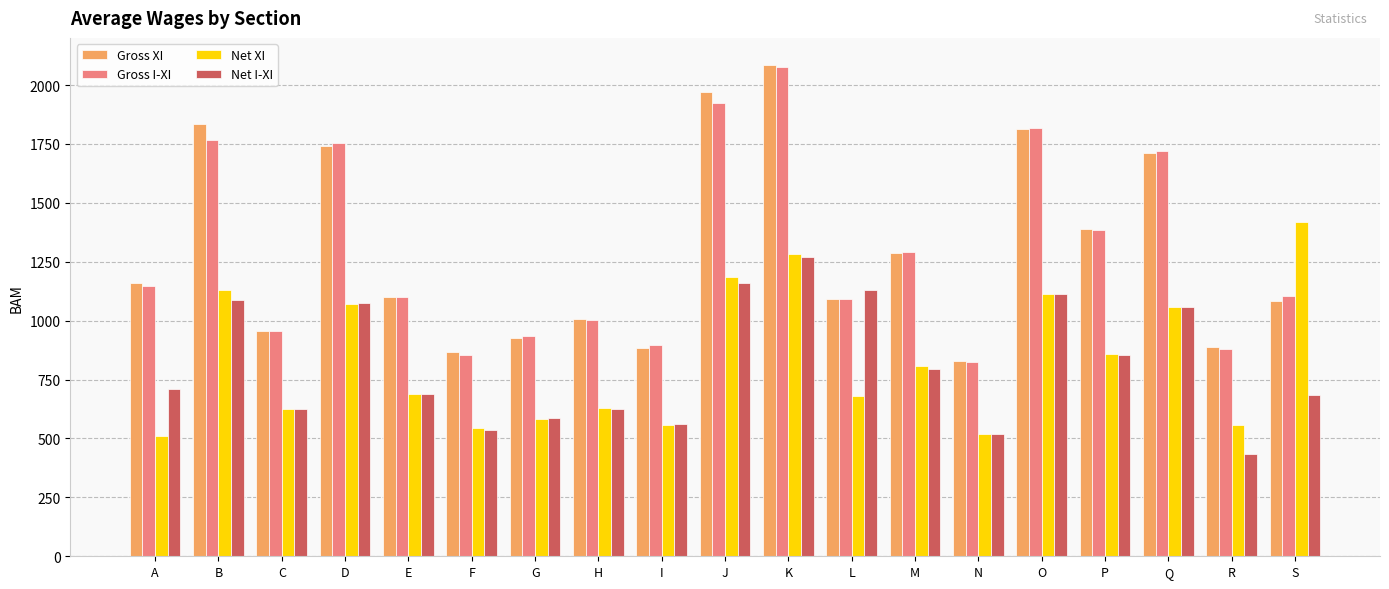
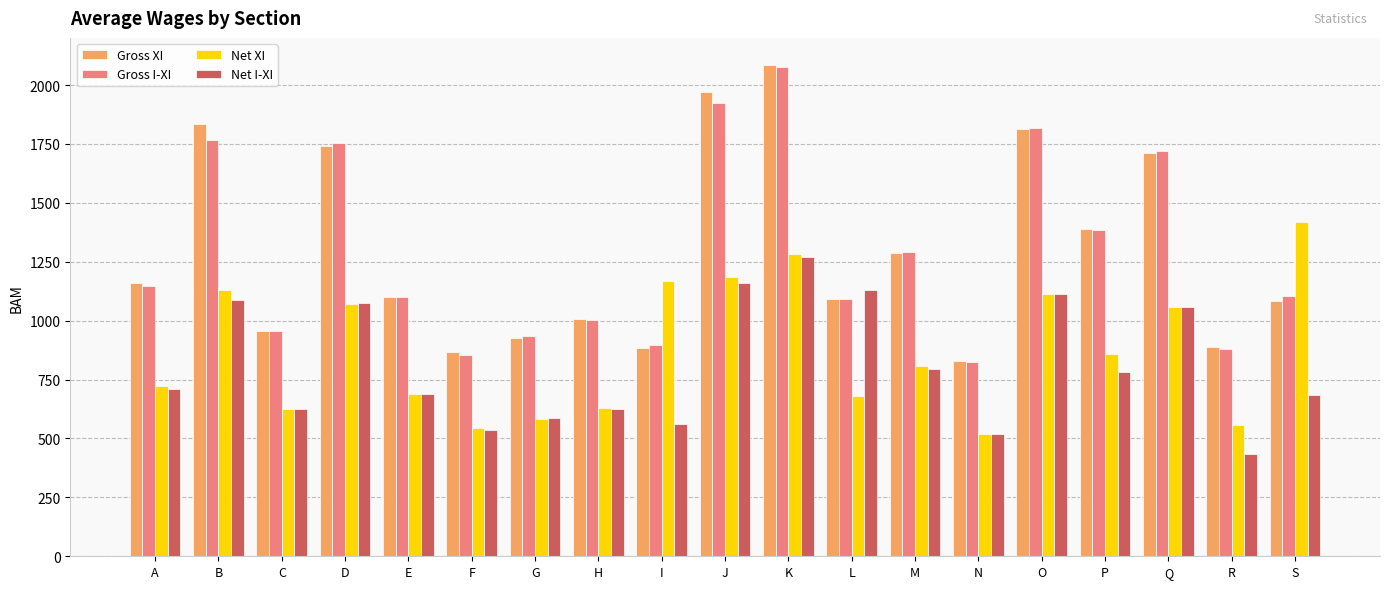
  {
    "Net XI": {
-     "A": 510,
+     "A": 720,
      "B": 1130,
      "C": 630,
      "D": 1070,
      "E": 690,
      "F": 550,
      "G": 580,
      "H": 630,
-     "I": 560,
+     "I": 1170,
      "J": 1190,
      "K": 1280,
      "L": 680,
      "M": 810,
      "N": 520,
      "O": 1110,
      "P": 860,
      "Q": 1060,
      "R": 560,
      "S": 1420
    },
    "Net I-XI": {
      "A": 710,
      "B": 1090,
      "C": 630,
      "D": 1070,
      "E": 690,
      "F": 540,
      "G": 590,
      "H": 630,
      "I": 560,
      "J": 1160,
      "K": 1270,
      "L": 1130,
      "M": 790,
      "N": 520,
      "O": 1120,
-     "P": 860,
+     "P": 780,
      "Q": 1060,
      "R": 440,
      "S": 680
    }
  }
